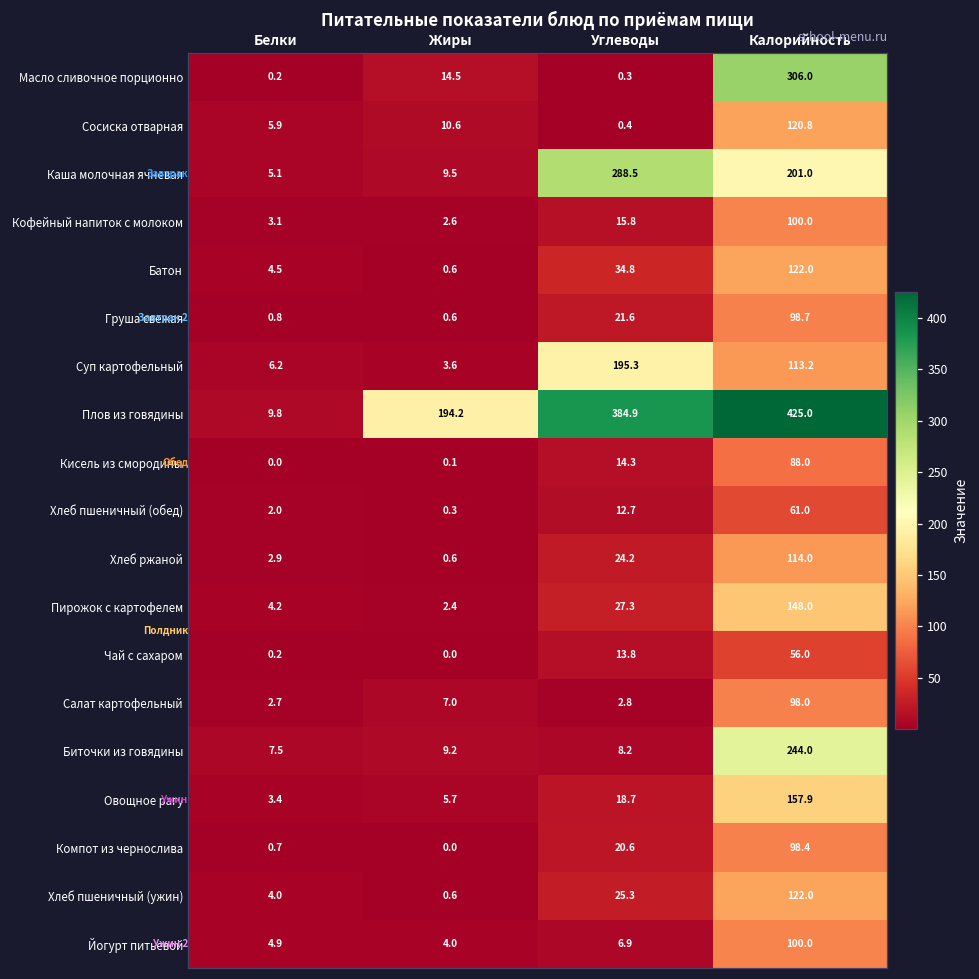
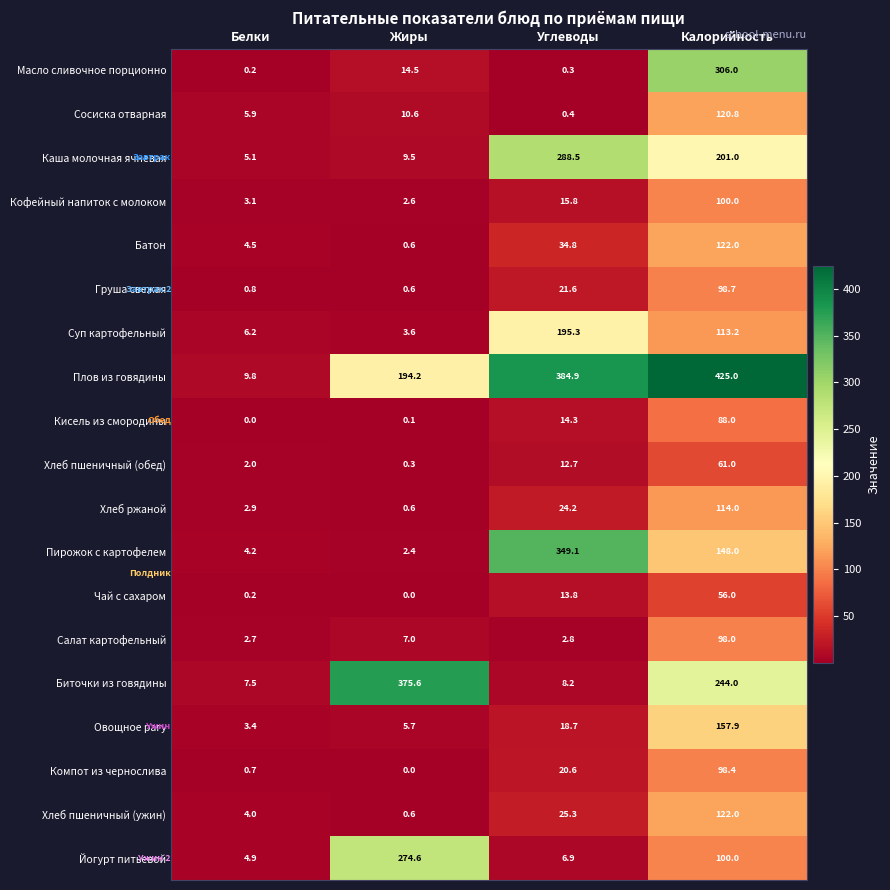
  {
    "Масло сливочное порционно": {
      "Белки": 0.2,
      "Жиры": 14.5,
      "Углеводы": 0.3,
      "Калорийность": 306.0
    },
    "Сосиска отварная": {
      "Белки": 5.9,
      "Жиры": 10.6,
      "Углеводы": 0.4,
      "Калорийность": 120.8
    },
    "Каша молочная ячневая": {
      "Белки": 5.1,
      "Жиры": 9.5,
      "Углеводы": 288.5,
      "Калорийность": 201.0
    },
    "Кофейный напиток с молоком": {
      "Белки": 3.1,
      "Жиры": 2.6,
      "Углеводы": 15.8,
      "Калорийность": 100.0
    },
    "Батон": {
      "Белки": 4.5,
      "Жиры": 0.6,
      "Углеводы": 34.8,
      "Калорийность": 122.0
    },
    "Груша свежая": {
      "Белки": 0.8,
      "Жиры": 0.6,
      "Углеводы": 21.6,
      "Калорийность": 98.7
    },
    "Суп картофельный": {
      "Белки": 6.2,
      "Жиры": 3.6,
      "Углеводы": 195.3,
      "Калорийность": 113.2
    },
    "Плов из говядины": {
      "Белки": 9.8,
      "Жиры": 194.2,
      "Углеводы": 384.9,
      "Калорийность": 425.0
    },
    "Кисель из смородины": {
      "Белки": 0.0,
      "Жиры": 0.1,
      "Углеводы": 14.3,
      "Калорийность": 88.0
    },
    "Хлеб пшеничный (обед)": {
      "Белки": 2.0,
      "Жиры": 0.3,
      "Углеводы": 12.7,
      "Калорийность": 61.0
    },
    "Хлеб ржаной": {
      "Белки": 2.9,
      "Жиры": 0.6,
      "Углеводы": 24.2,
      "Калорийность": 114.0
    },
    "Пирожок с картофелем": {
      "Белки": 4.2,
      "Жиры": 2.4,
-     "Углеводы": 27.3,
+     "Углеводы": 349.1,
      "Калорийность": 148.0
    },
    "Чай с сахаром": {
      "Белки": 0.2,
      "Жиры": 0.0,
      "Углеводы": 13.8,
      "Калорийность": 56.0
    },
    "Салат картофельный": {
      "Белки": 2.7,
      "Жиры": 7.0,
      "Углеводы": 2.8,
      "Калорийность": 98.0
    },
    "Биточки из говядины": {
      "Белки": 7.5,
-     "Жиры": 9.2,
+     "Жиры": 375.6,
      "Углеводы": 8.2,
      "Калорийность": 244.0
    },
    "Овощное рагу": {
      "Белки": 3.4,
      "Жиры": 5.7,
      "Углеводы": 18.7,
      "Калорийность": 157.9
    },
    "Компот из чернослива": {
      "Белки": 0.7,
      "Жиры": 0.0,
      "Углеводы": 20.6,
      "Калорийность": 98.4
    },
    "Хлеб пшеничный (ужин)": {
      "Белки": 4.0,
      "Жиры": 0.6,
      "Углеводы": 25.3,
      "Калорийность": 122.0
    },
    "Йогурт питьевой": {
      "Белки": 4.9,
-     "Жиры": 4.0,
+     "Жиры": 274.6,
      "Углеводы": 6.9,
      "Калорийность": 100.0
    }
  }
